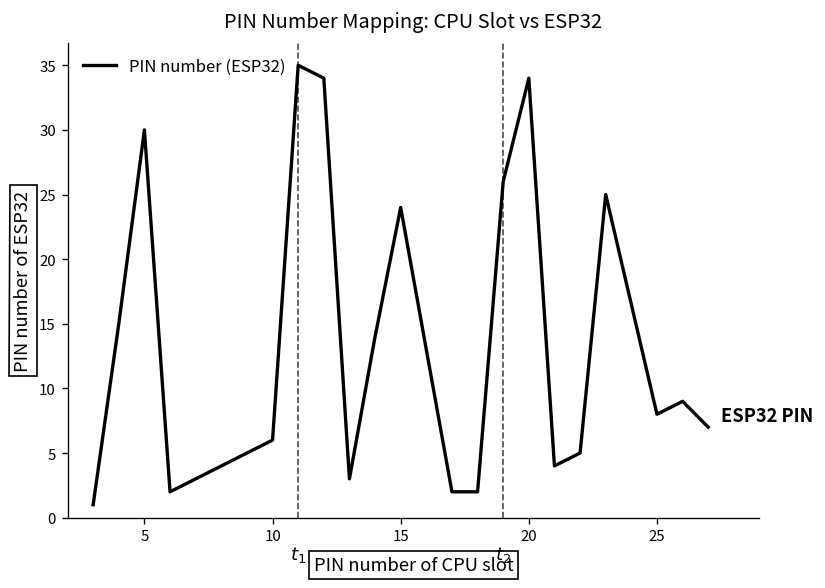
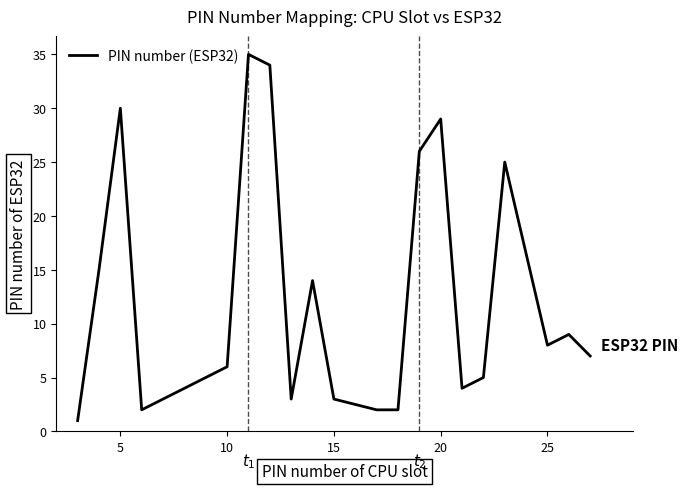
  {
    "5": 30,
    "10": 6,
-   "15": 24,
-   "20": 34,
+   "15": 3,
+   "20": 29,
    "25": 8
  }
